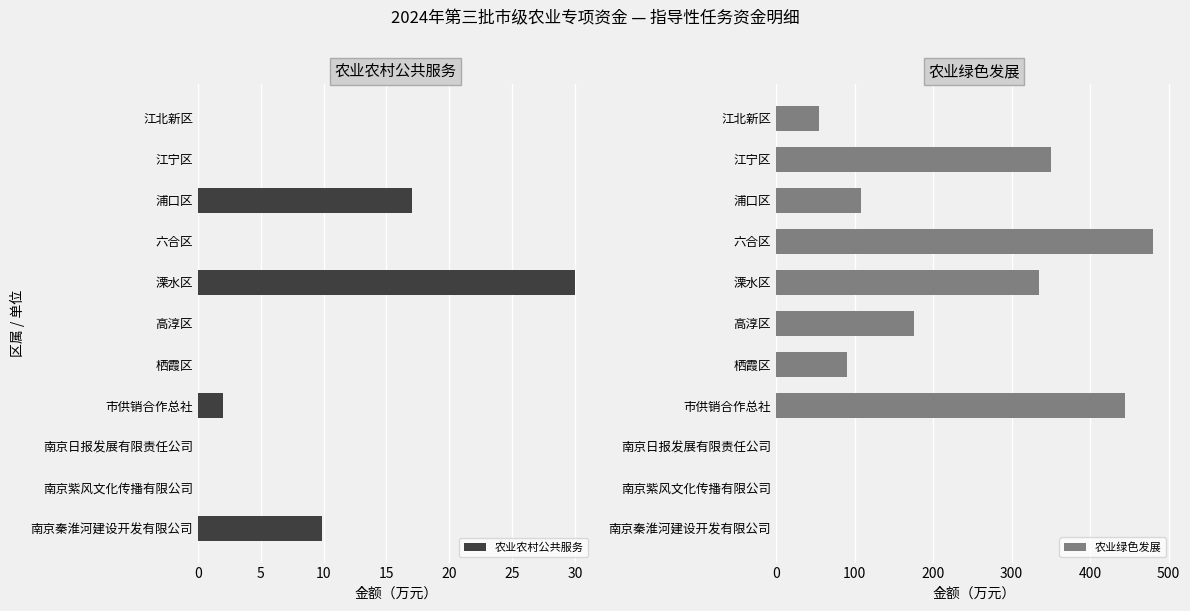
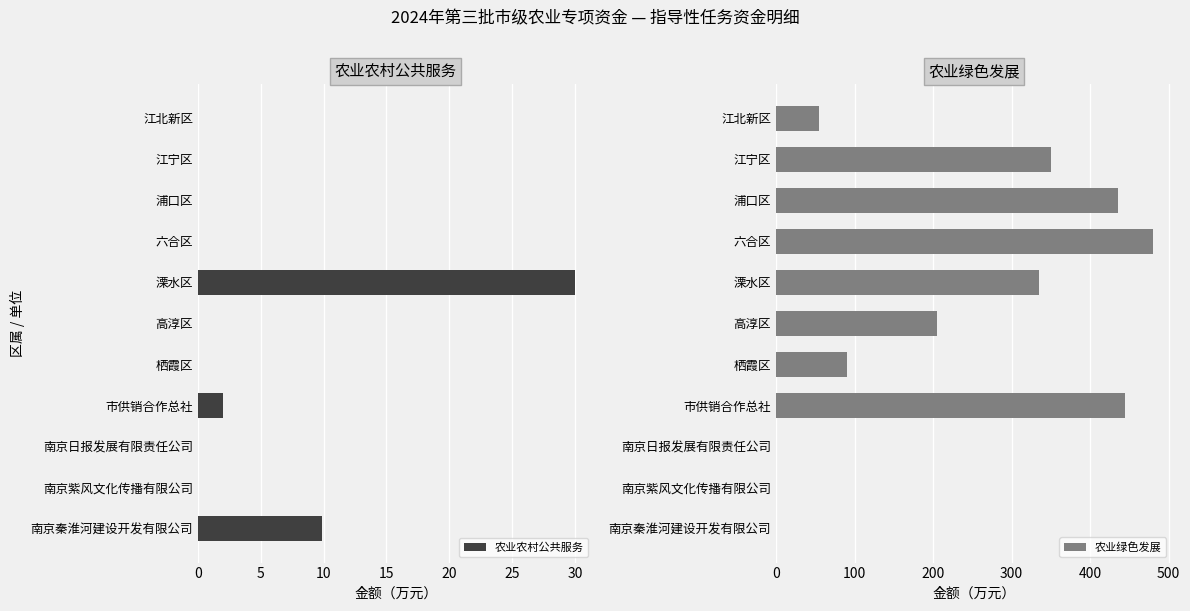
  {
    "农业农村公共服务": {
      "江北新区": 0,
      "江宁区": 0,
-     "浦口区": 17,
+     "浦口区": 0,
      "六合区": 0,
      "溧水区": 30,
      "高淳区": 0,
      "栖霞区": 0,
      "市供销合作总社": 2,
      "南京日报发展有限责任公司": 0,
      "南京紫风文化传播有限公司": 0,
      "南京秦淮河建设开发有限公司": 10
    },
    "农业绿色发展": {
      "江北新区": 60,
      "江宁区": 350,
-     "浦口区": 110,
+     "浦口区": 440,
      "六合区": 480,
      "溧水区": 340,
-     "高淳区": 180,
+     "高淳区": 210,
      "栖霞区": 90,
      "市供销合作总社": 450,
      "南京日报发展有限责任公司": 0,
      "南京紫风文化传播有限公司": 0,
      "南京秦淮河建设开发有限公司": 0
    }
  }
